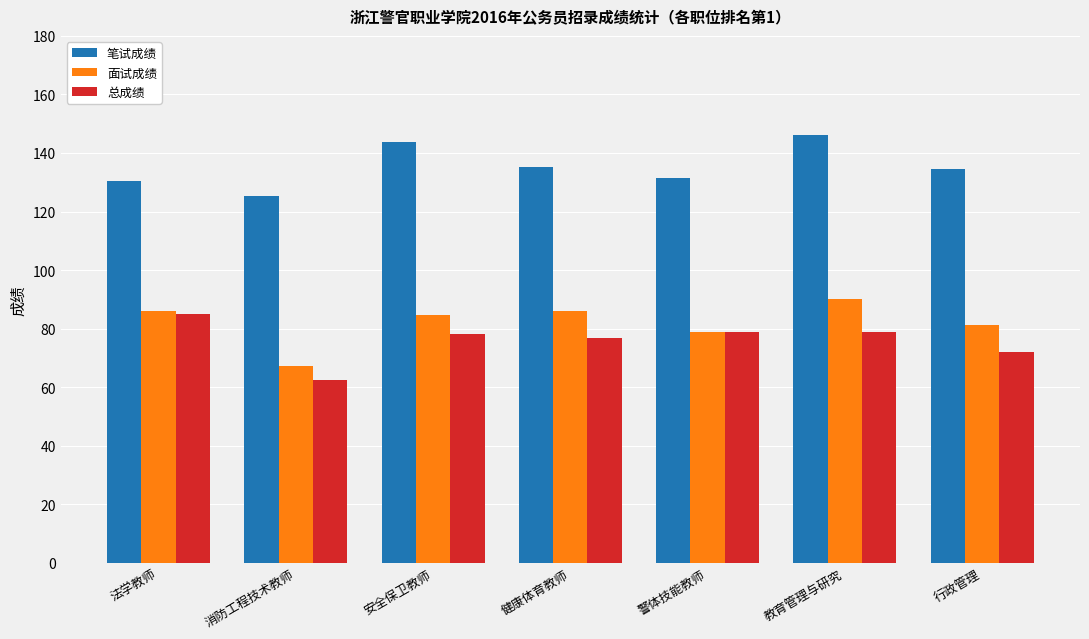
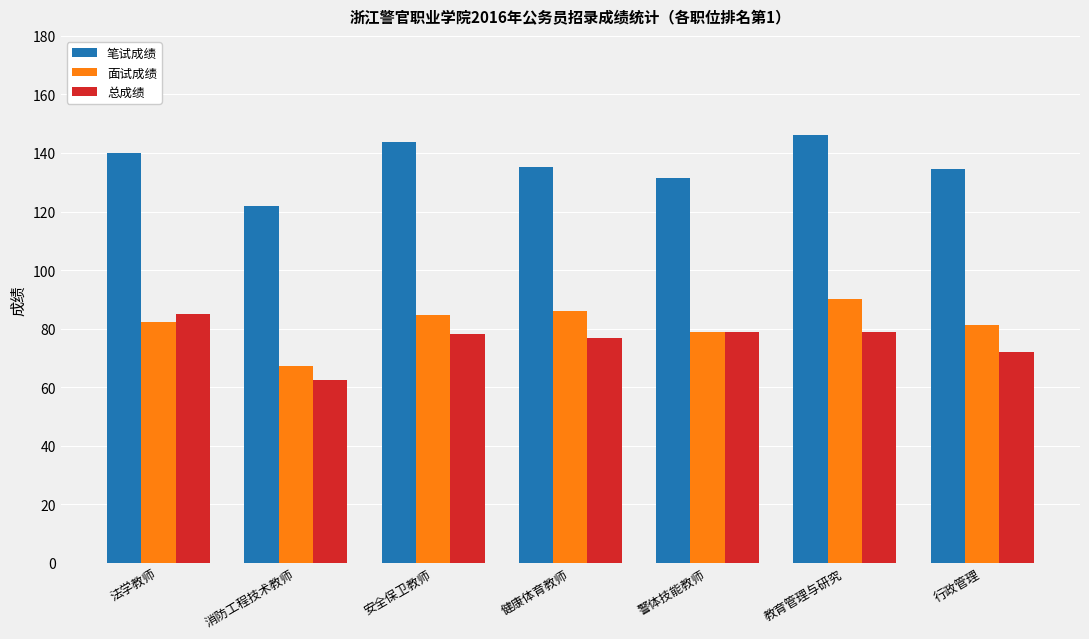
  {
    "笔试成绩": {
-     "法学教师": 131,
-     "消防工程技术教师": 125,
+     "法学教师": 140,
+     "消防工程技术教师": 122,
      "安全保卫教师": 144,
      "健康体育教师": 135,
      "警体技能教师": 132,
      "教育管理与研究": 146,
      "行政管理": 135
    },
    "面试成绩": {
-     "法学教师": 86,
+     "法学教师": 82,
      "消防工程技术教师": 67,
      "安全保卫教师": 85,
      "健康体育教师": 86,
      "警体技能教师": 79,
      "教育管理与研究": 90,
      "行政管理": 81
    },
    "总成绩": {
      "法学教师": 85,
      "消防工程技术教师": 62,
      "安全保卫教师": 78,
      "健康体育教师": 77,
      "警体技能教师": 79,
      "教育管理与研究": 79,
      "行政管理": 72
    }
  }
